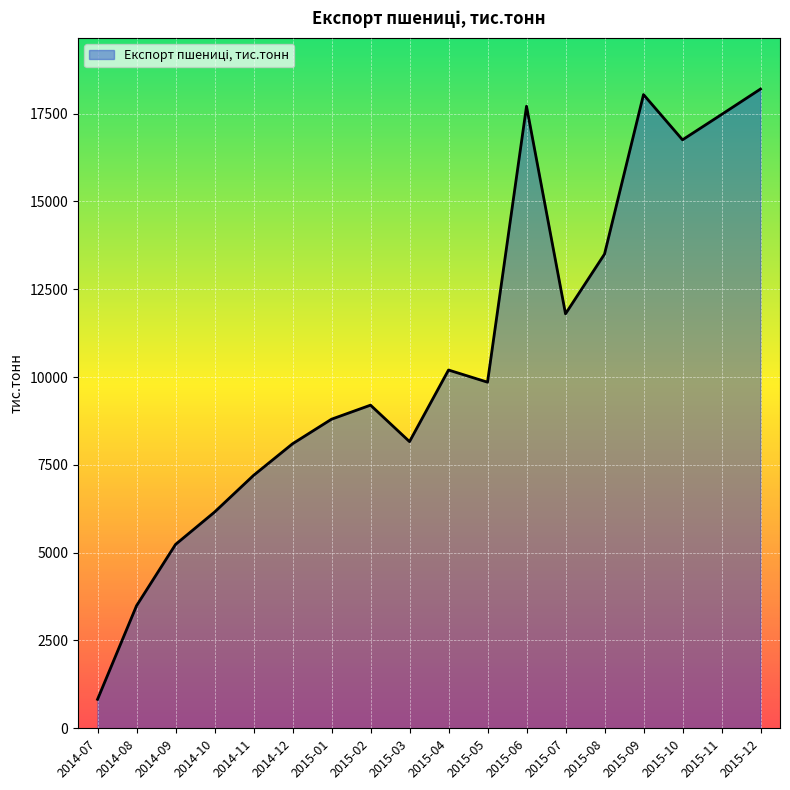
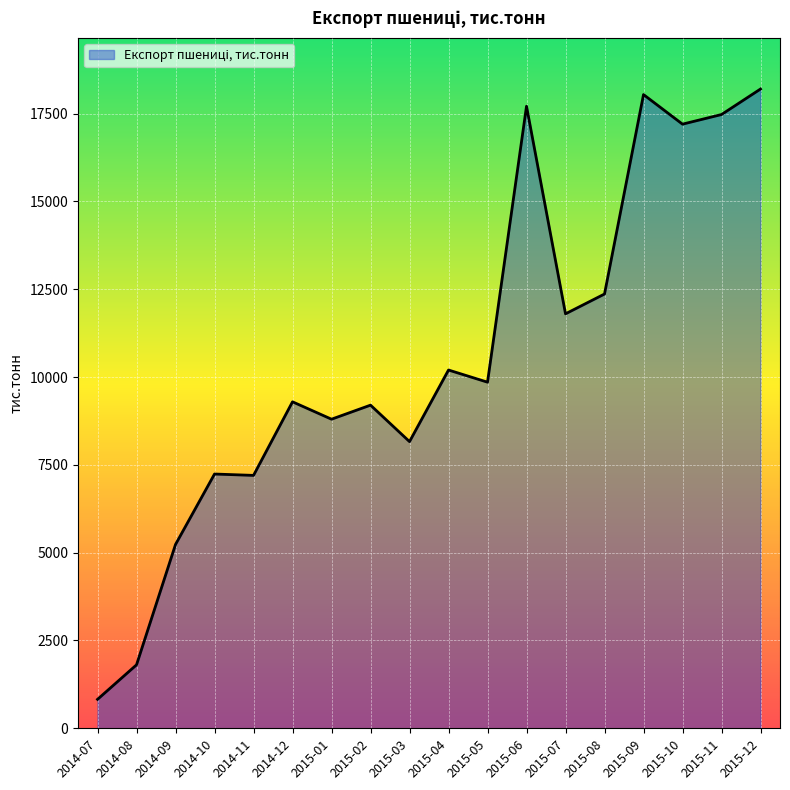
  {
    "2014-07": 800,
-   "2014-08": 3500,
+   "2014-08": 1800,
    "2014-09": 5200,
-   "2014-10": 6200,
+   "2014-10": 7200,
    "2014-11": 7200,
-   "2014-12": 8100,
+   "2014-12": 9300,
    "2015-01": 8800,
    "2015-02": 9200,
    "2015-03": 8200,
    "2015-04": 10200,
    "2015-05": 9900,
    "2015-06": 17700,
    "2015-07": 11800,
-   "2015-08": 13500,
+   "2015-08": 12400,
    "2015-09": 18000,
-   "2015-10": 16800,
+   "2015-10": 17200,
    "2015-11": 17500,
    "2015-12": 18200
  }
